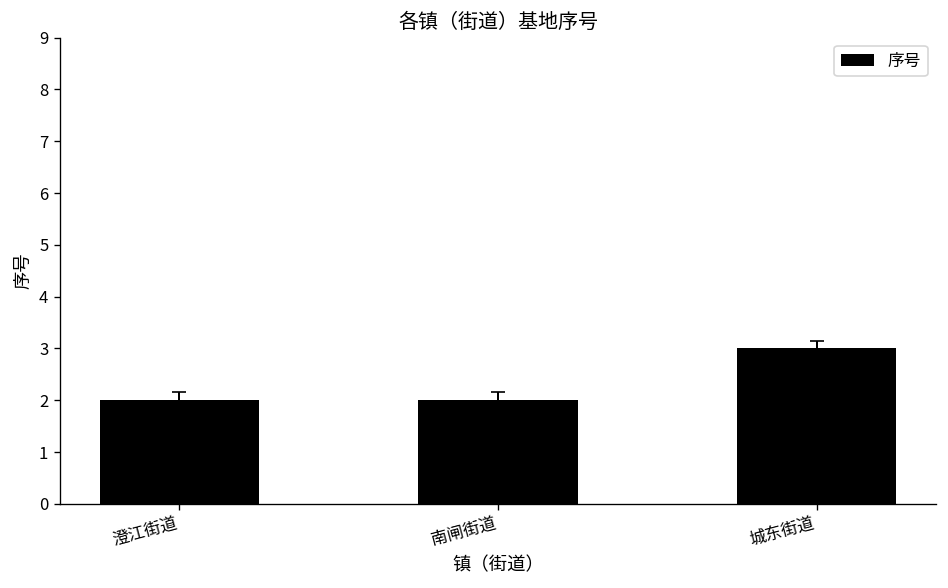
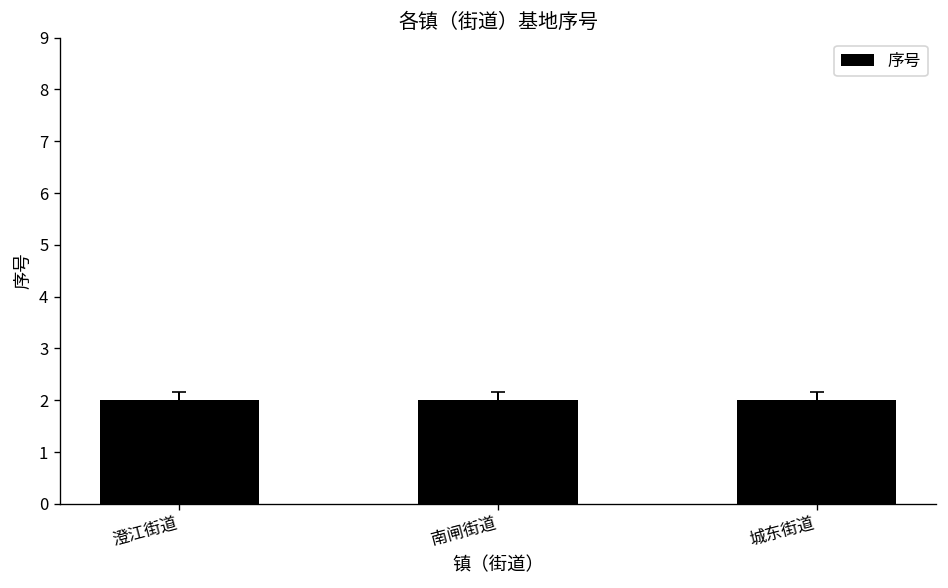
  {
    "序号": {
      "澄江街道": 2,
      "南闸街道": 2,
-     "城东街道": 3
+     "城东街道": 2
    }
  }
